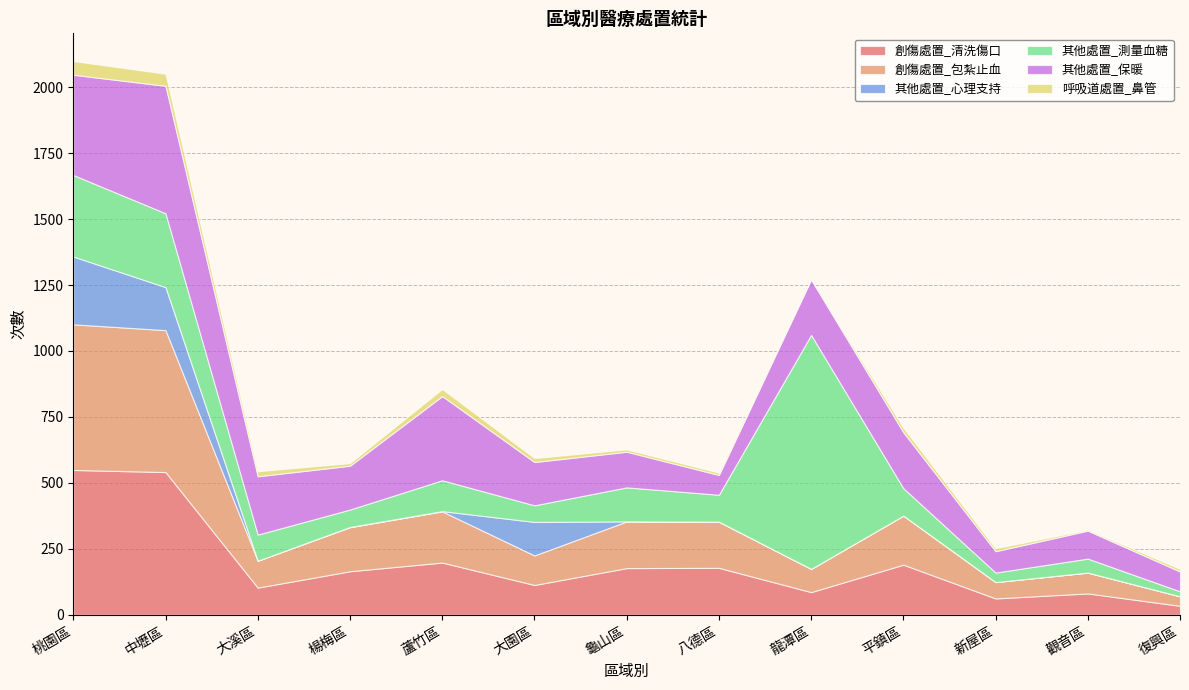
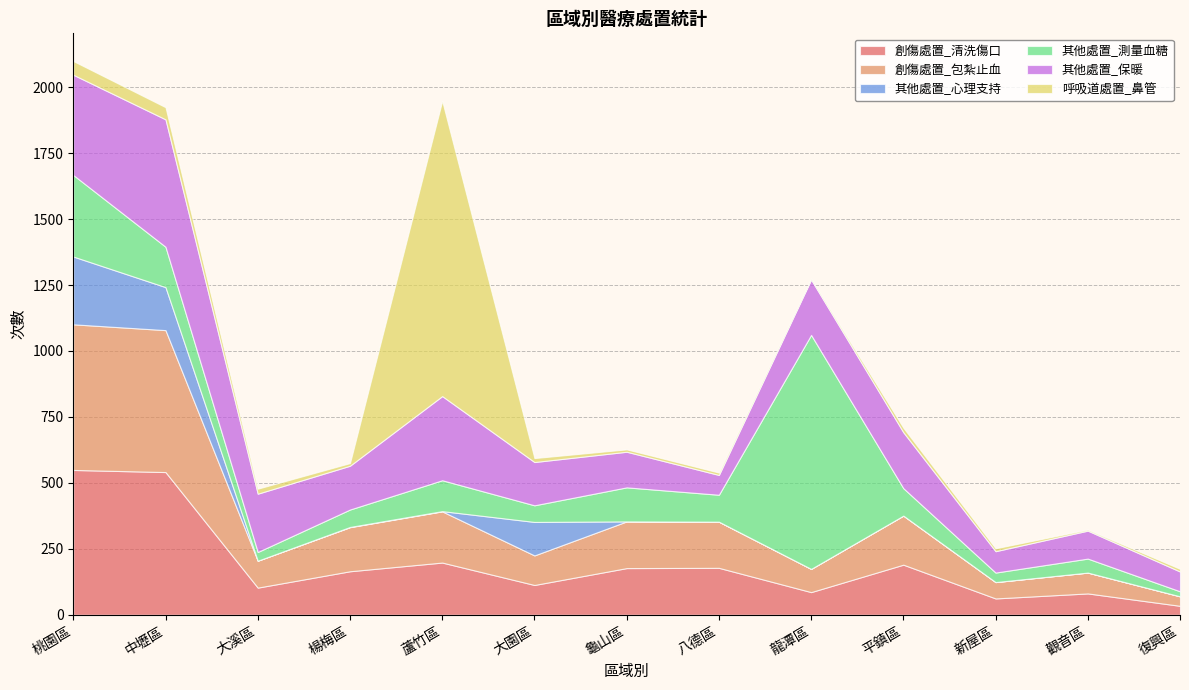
  {
    "其他處置_心理支持": {
      "桃園區": 260,
      "中壢區": 160,
      "大園區": 130
    },
    "其他處置_測量血糖": {
      "桃園區": 310,
-     "中壢區": 280,
-     "大溪區": 100,
+     "中壢區": 150,
+     "大溪區": 30,
      "楊梅區": 70,
      "蘆竹區": 120,
      "大園區": 60,
      "龜山區": 130,
      "八德區": 100,
      "龍潭區": 890,
      "平鎮區": 100,
      "新屋區": 40,
      "觀音區": 50,
      "復興區": 20
    },
    "其他處置_保暖": {
      "桃園區": 380,
      "中壢區": 480,
      "大溪區": 220,
      "楊梅區": 170,
      "蘆竹區": 320,
      "大園區": 160,
      "平鎮區": 210,
      "新屋區": 80,
      "復興區": 80
    },
    "呼吸道處置_鼻管": {
      "桃園區": 50,
      "中壢區": 50,
      "大溪區": 20,
      "楊梅區": 10,
-     "蘆竹區": 30,
+     "蘆竹區": 1120,
      "大園區": 20,
      "平鎮區": 20,
      "新屋區": 10,
      "復興區": 10
    }
  }
